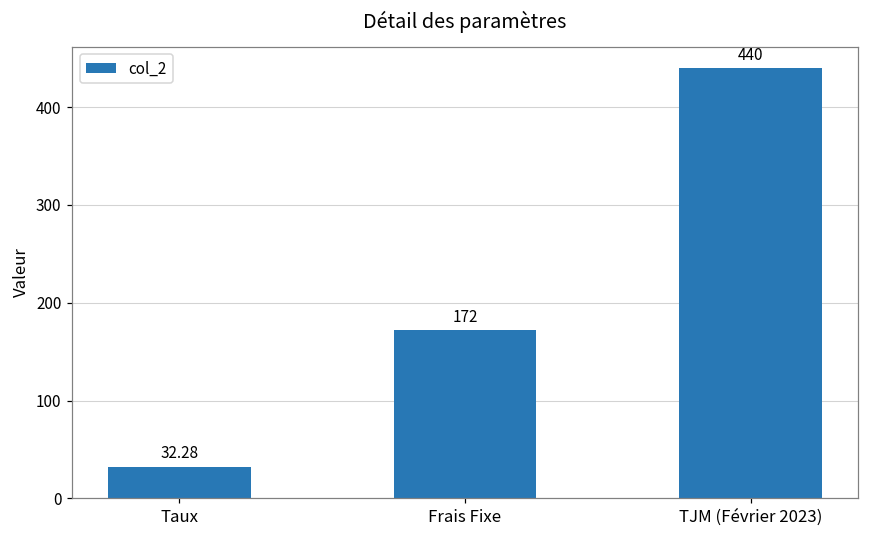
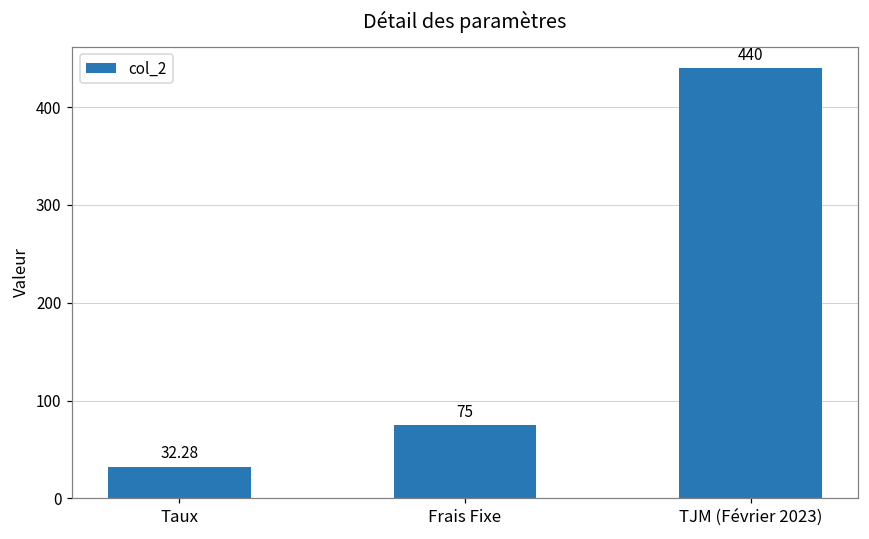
  {
    "Taux": 32.28,
-   "Frais Fixe": 172,
+   "Frais Fixe": 75,
    "TJM (Février 2023)": 440
  }
